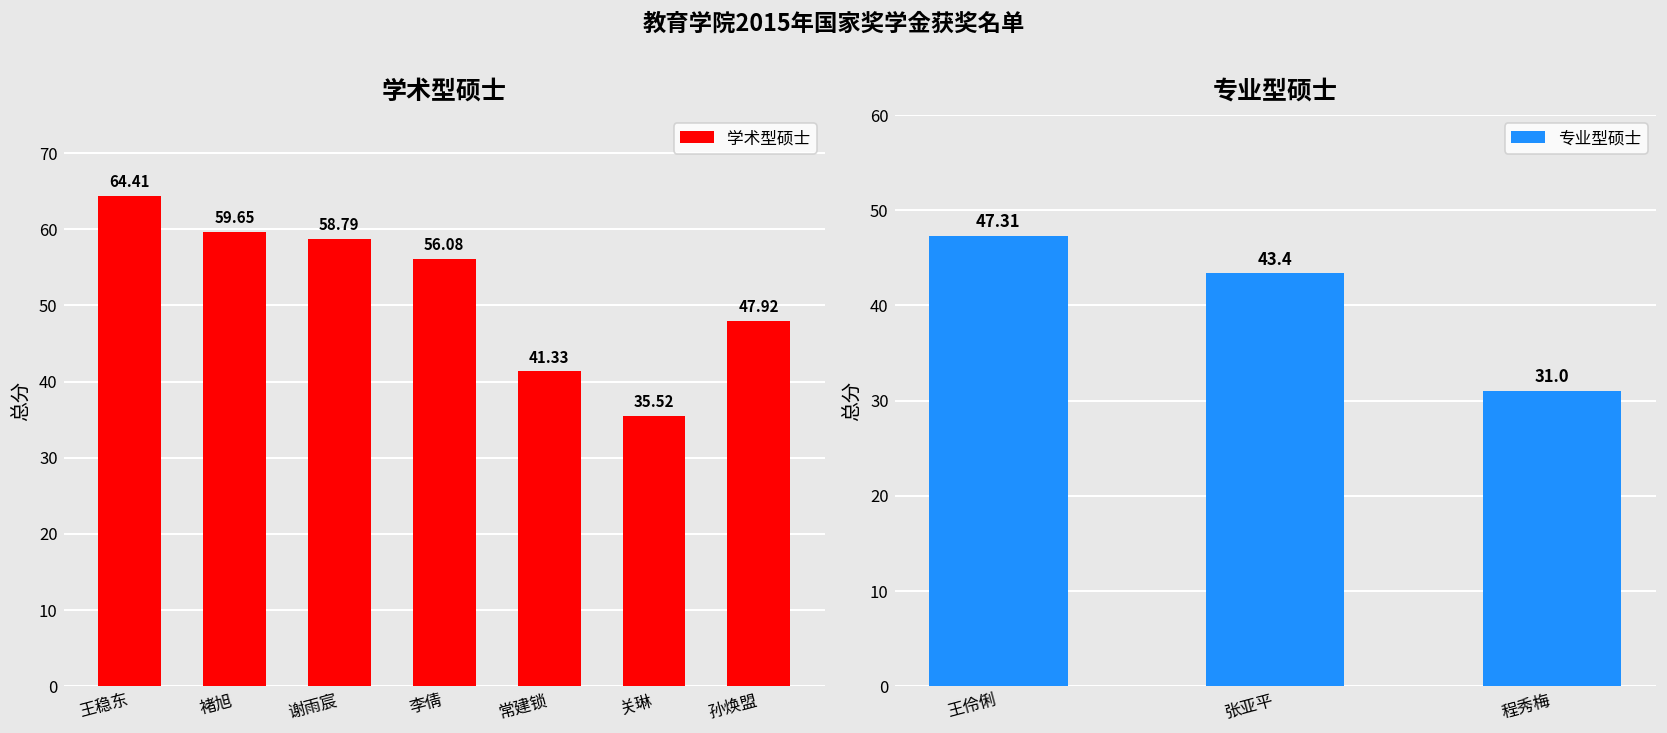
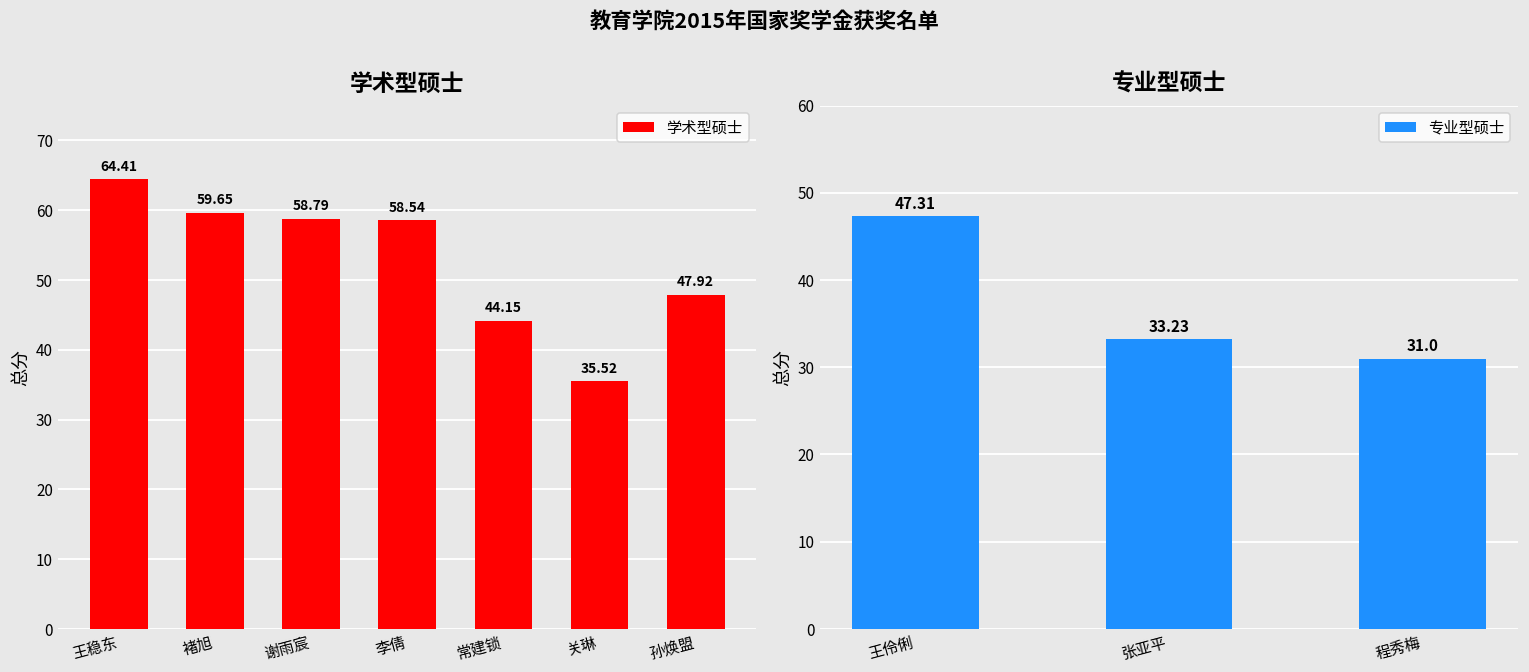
  {
    "学术型硕士": {
      "王稳东": 64.41,
      "褚旭": 59.65,
      "谢雨宸": 58.79,
-     "李倩": 56.08,
-     "常建锁": 41.33,
+     "李倩": 58.54,
+     "常建锁": 44.15,
      "关琳": 35.52,
      "孙焕盟": 47.92
    },
    "专业型硕士": {
      "王伶俐": 47.31,
-     "张亚平": 43.4,
+     "张亚平": 33.23,
      "程秀梅": 31.0
    }
  }
